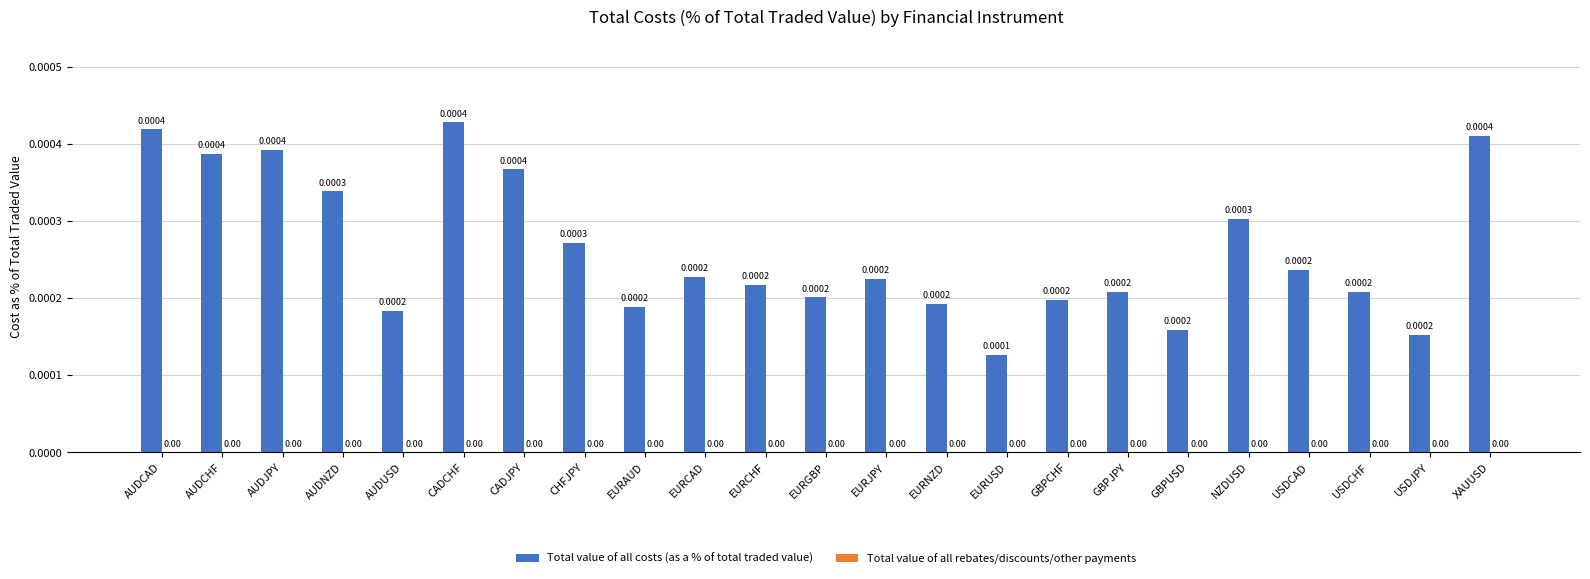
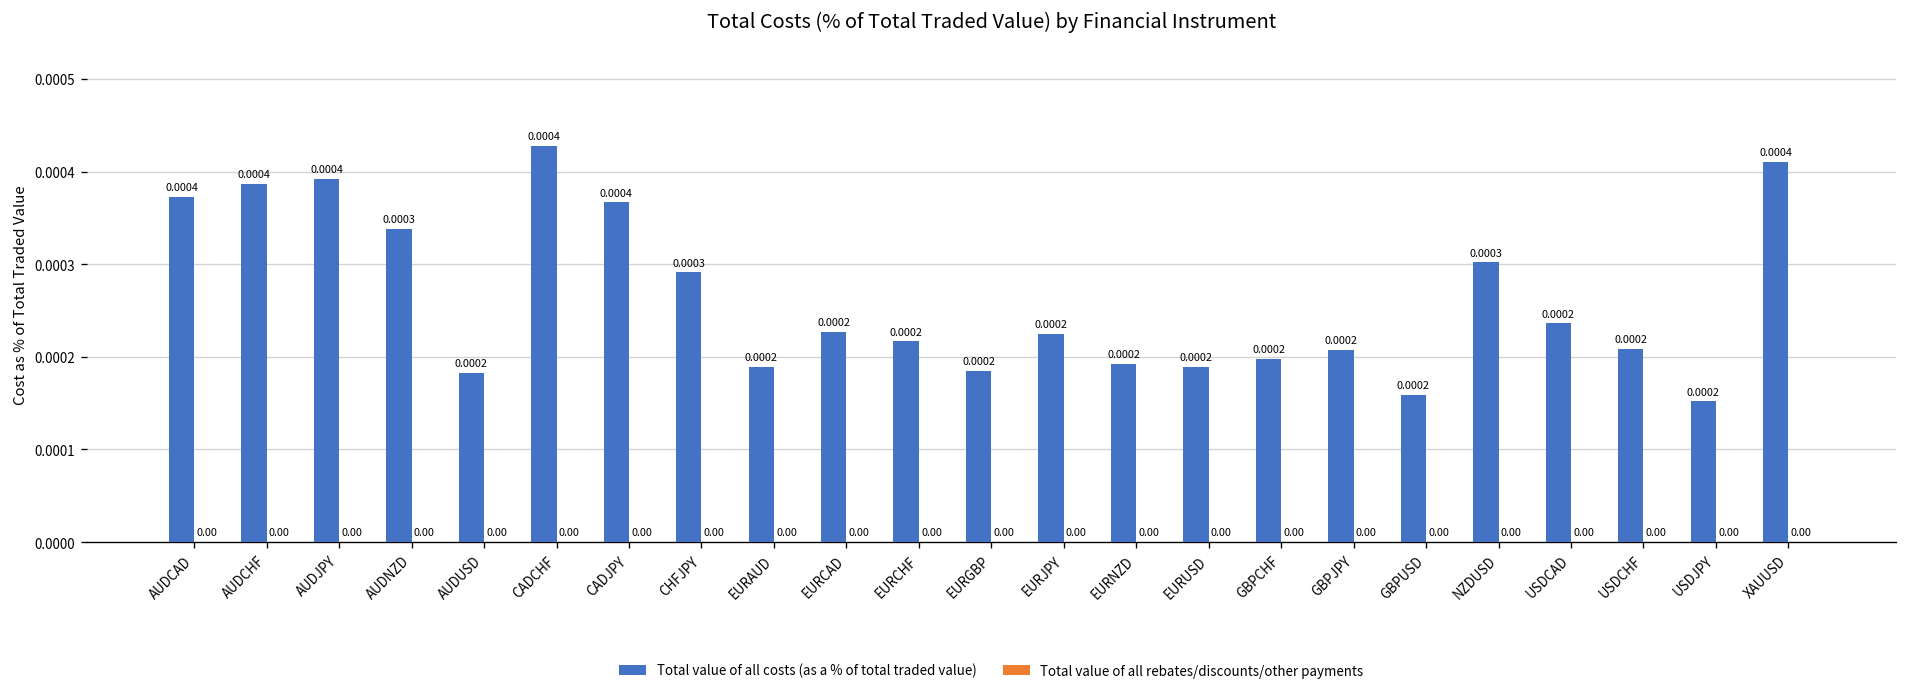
  {
    "Total value of all costs (as a % of total traded value)": {
-     "AUDCAD": 0.00042,
+     "AUDCAD": 0.00037,
      "AUDCHF": 0.0004,
      "AUDJPY": 0.0004,
      "AUDNZD": 0.0003,
      "AUDUSD": 0.0002,
      "CADCHF": 0.0004,
      "CADJPY": 0.0004,
-     "CHFJPY": 0.00027,
+     "CHFJPY": 0.00029,
      "EURAUD": 0.0002,
      "EURCAD": 0.0002,
      "EURCHF": 0.0002,
-     "EURGBP": 0.00020,
+     "EURGBP": 0.00018,
      "EURJPY": 0.0002,
      "EURNZD": 0.0002,
-     "EURUSD": 0.0001,
+     "EURUSD": 0.0002,
      "GBPCHF": 0.0002,
      "GBPJPY": 0.0002,
      "GBPUSD": 0.0002,
      "NZDUSD": 0.0003,
      "USDCAD": 0.0002,
      "USDCHF": 0.0002,
      "USDJPY": 0.0002,
      "XAUUSD": 0.0004
    },
    "Total value of all rebates/discounts/other payments": {
      "AUDCAD": 0.00,
      "AUDCHF": 0.00,
      "AUDJPY": 0.00,
      "AUDNZD": 0.00,
      "AUDUSD": 0.00,
      "CADCHF": 0.00,
      "CADJPY": 0.00,
      "CHFJPY": 0.00,
      "EURAUD": 0.00,
      "EURCAD": 0.00,
      "EURCHF": 0.00,
      "EURGBP": 0.00,
      "EURJPY": 0.00,
      "EURNZD": 0.00,
      "EURUSD": 0.00,
      "GBPCHF": 0.00,
      "GBPJPY": 0.00,
      "GBPUSD": 0.00,
      "NZDUSD": 0.00,
      "USDCAD": 0.00,
      "USDCHF": 0.00,
      "USDJPY": 0.00,
      "XAUUSD": 0.00
    }
  }
